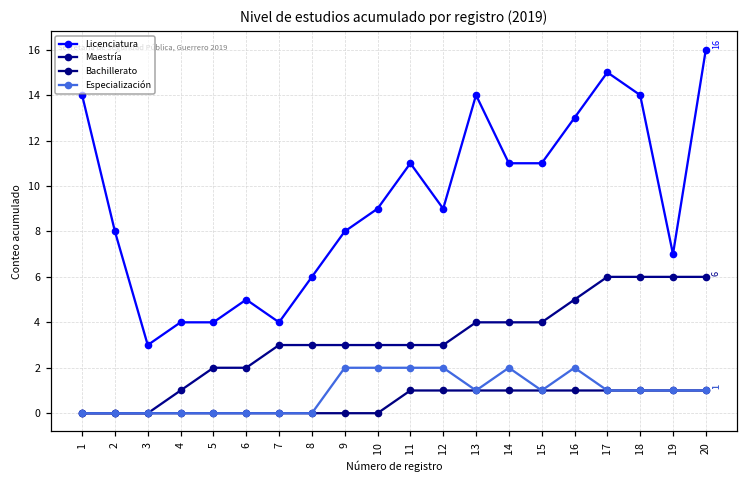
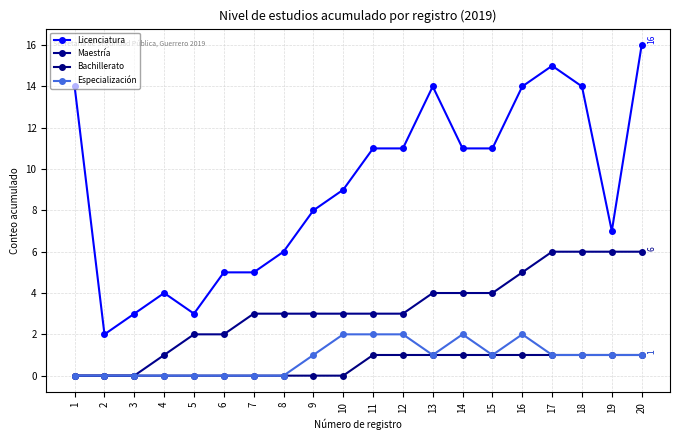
  {
    "Licenciatura": {
-     "2": 8,
+     "2": 2,
      "3": 3,
      "4": 4,
-     "5": 4,
+     "5": 3,
      "6": 5,
-     "7": 4,
+     "7": 5,
      "8": 6,
      "9": 8,
      "10": 9,
      "11": 11,
-     "12": 9,
+     "12": 11,
      "13": 14,
      "14": 11,
      "15": 11,
-     "16": 13,
+     "16": 14,
      "17": 15,
      "18": 14,
      "19": 7
    },
    "Especialización": {
-     "9": 2,
+     "9": 1,
      "10": 2,
      "11": 2,
      "12": 2,
      "14": 2,
      "16": 2
    }
  }
